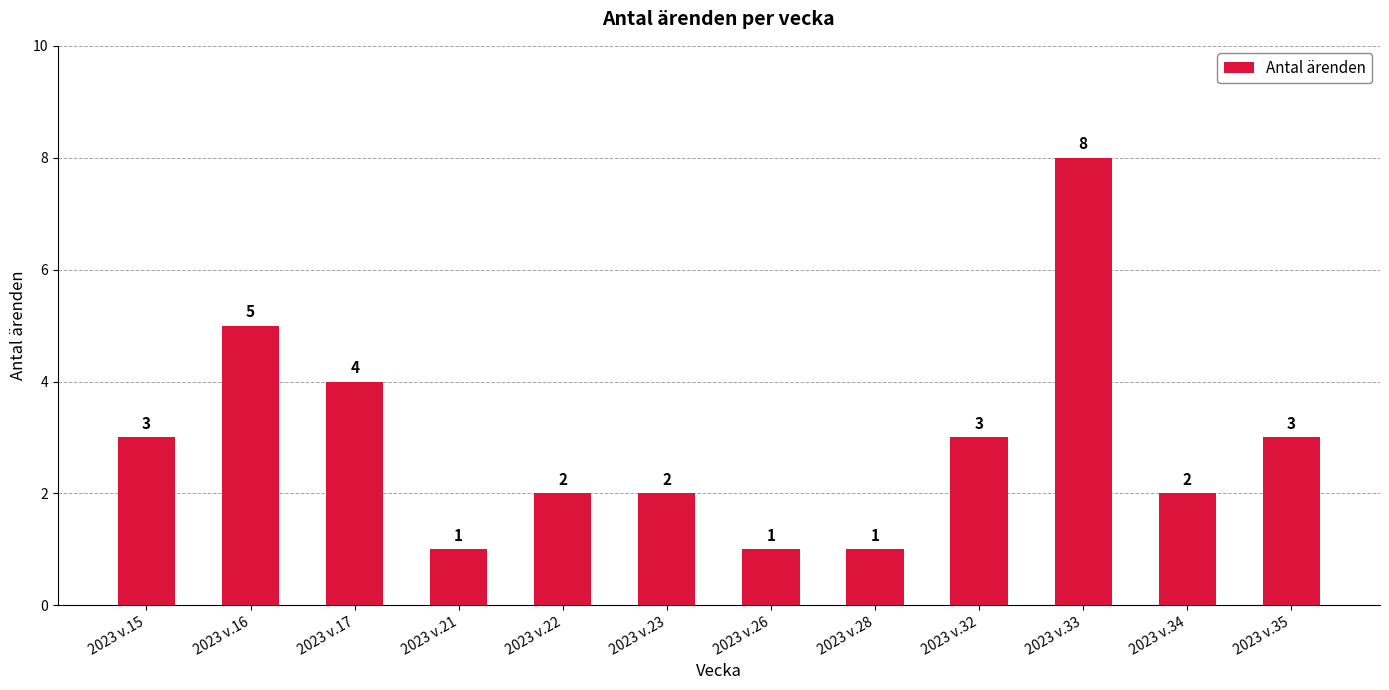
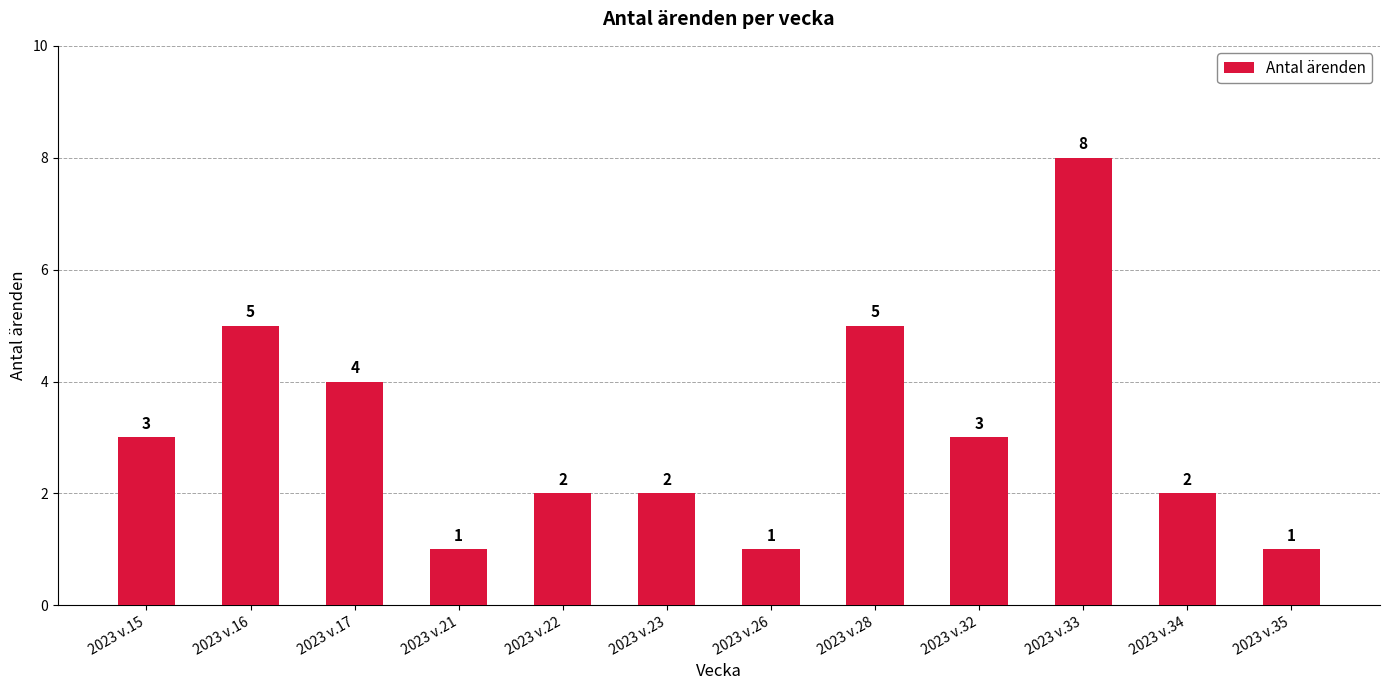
  {
    "2023 v.15": 3,
    "2023 v.16": 5,
    "2023 v.17": 4,
    "2023 v.21": 1,
    "2023 v.22": 2,
    "2023 v.23": 2,
    "2023 v.26": 1,
-   "2023 v.28": 1,
+   "2023 v.28": 5,
    "2023 v.32": 3,
    "2023 v.33": 8,
    "2023 v.34": 2,
-   "2023 v.35": 3
+   "2023 v.35": 1
  }
